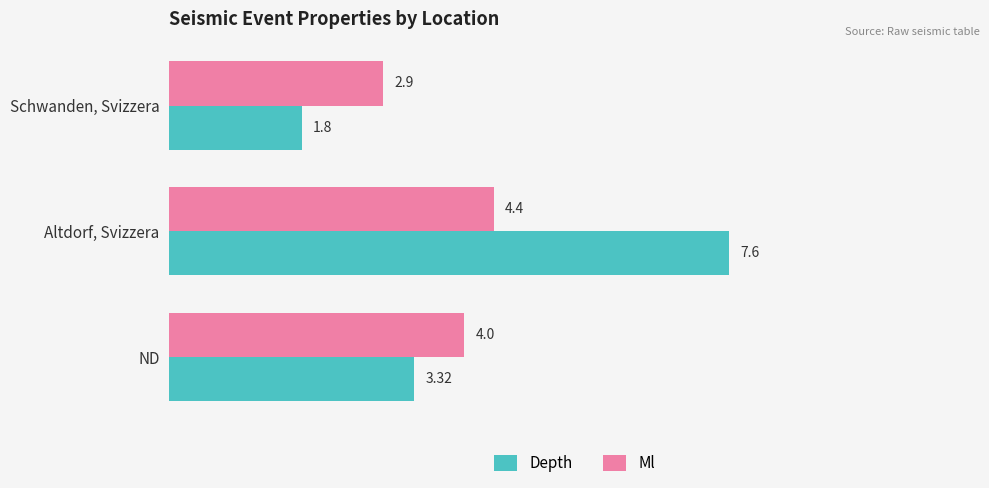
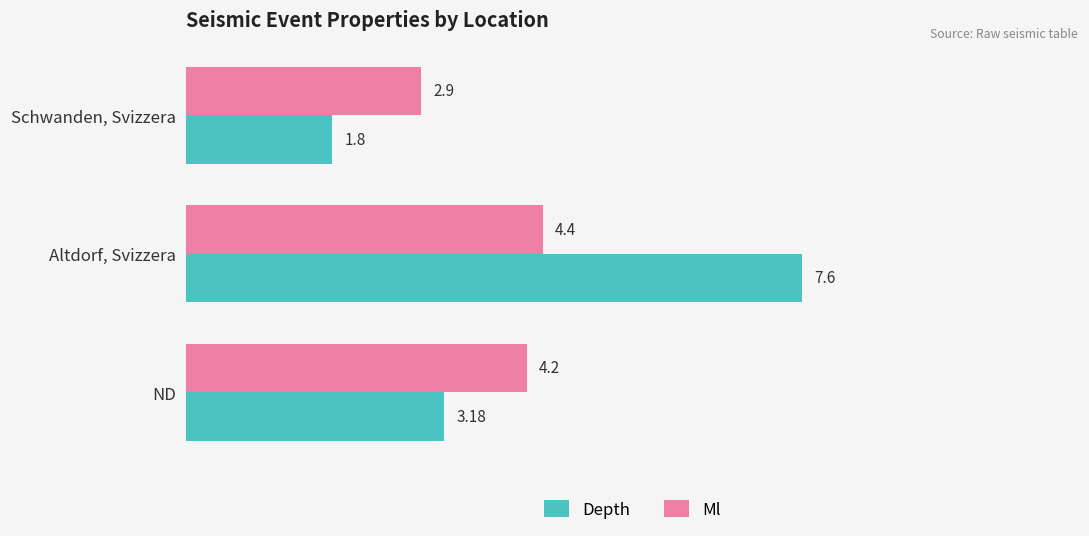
  {
    "Depth": {
      "Schwanden, Svizzera": 1.8,
      "Altdorf, Svizzera": 7.6,
-     "ND": 3.32
+     "ND": 3.18
    },
    "Ml": {
      "Schwanden, Svizzera": 2.9,
      "Altdorf, Svizzera": 4.4,
-     "ND": 4.0
+     "ND": 4.2
    }
  }
